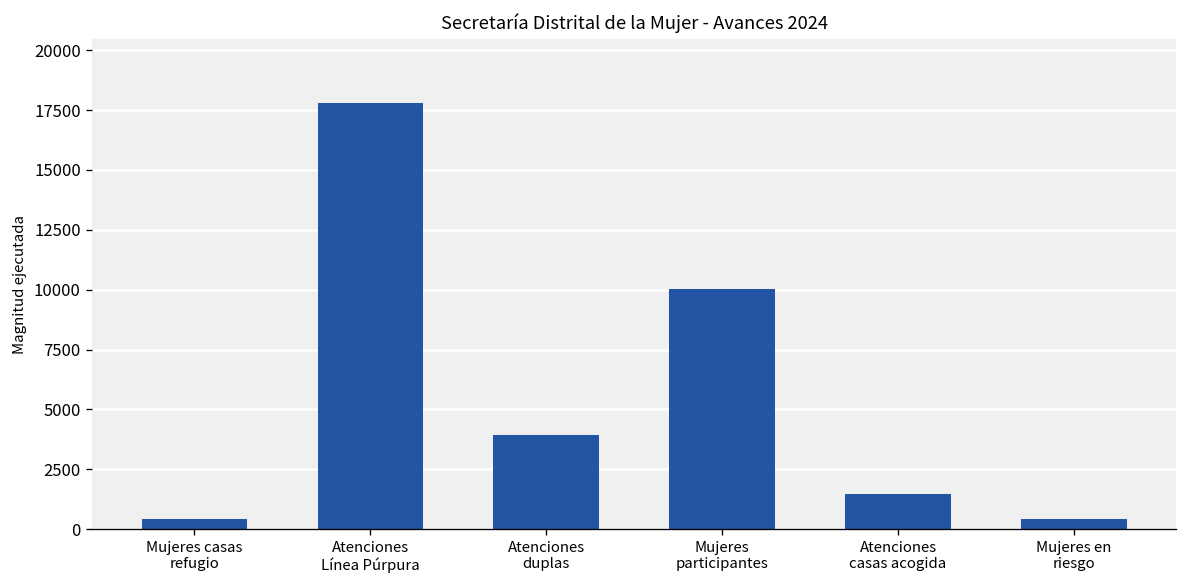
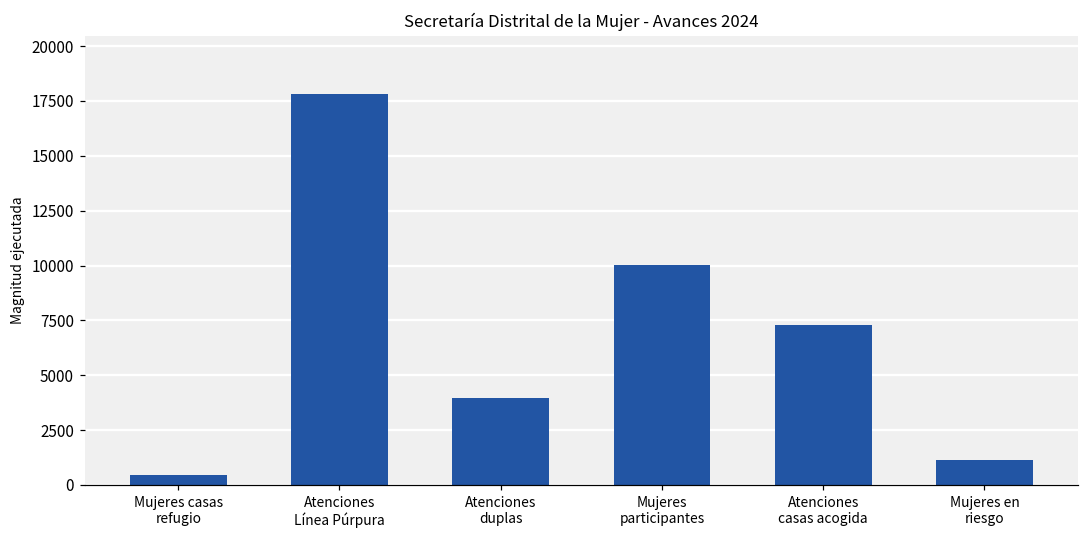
  {
    "Mujeres casas refugio": 400,
    "Atenciones Línea Púrpura": 17800,
    "Atenciones duplas": 3900,
    "Mujeres participantes": 10000,
-   "Atenciones casas acogida": 1500,
-   "Mujeres en riesgo": 400
+   "Atenciones casas acogida": 7300,
+   "Mujeres en riesgo": 1200
  }
